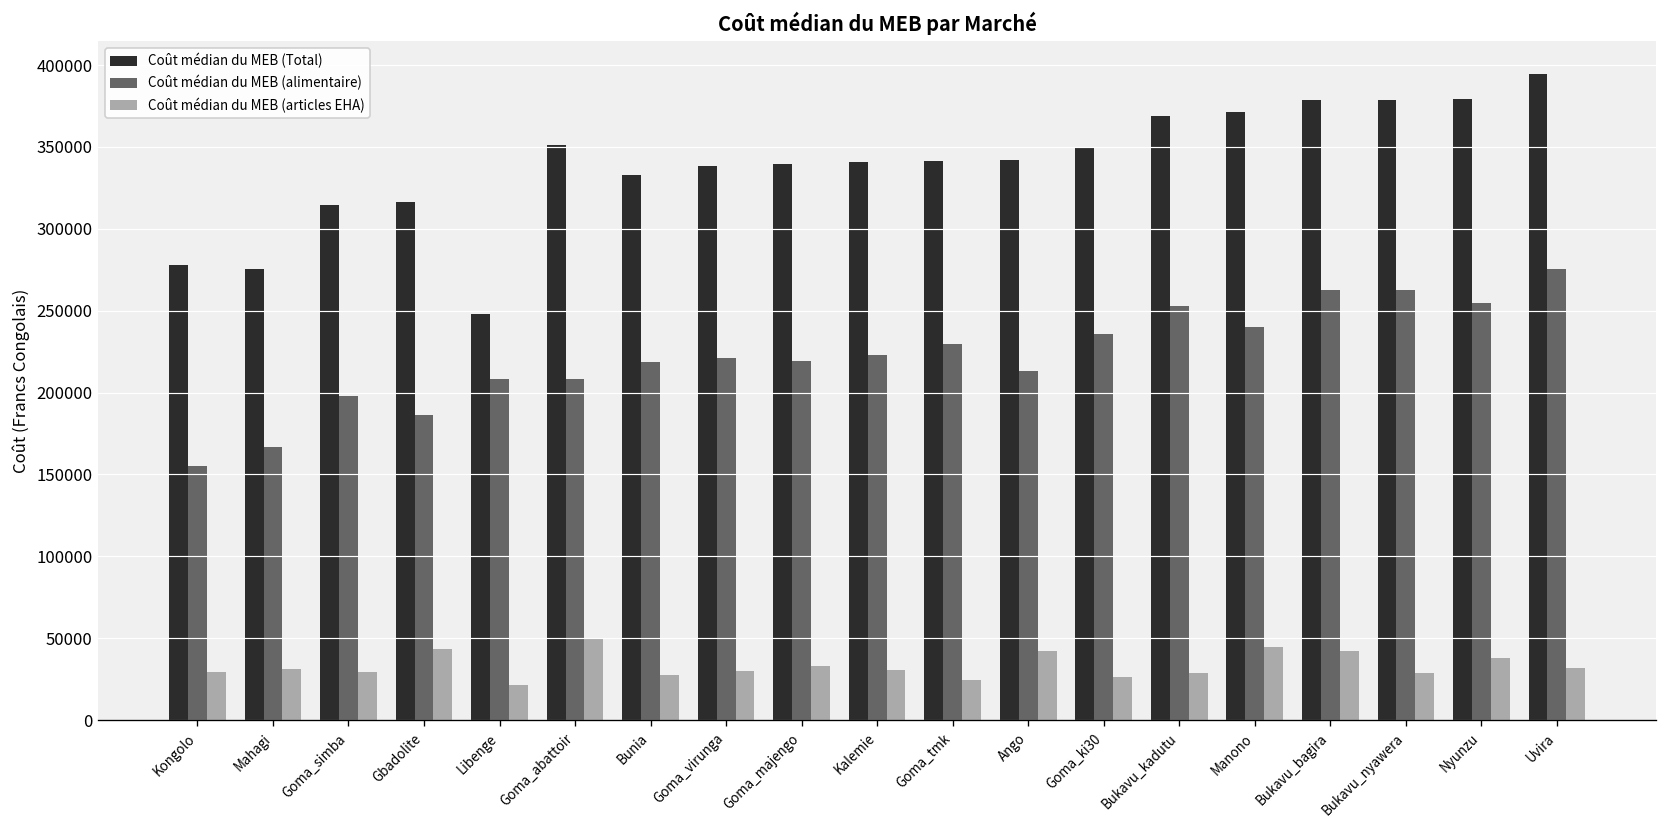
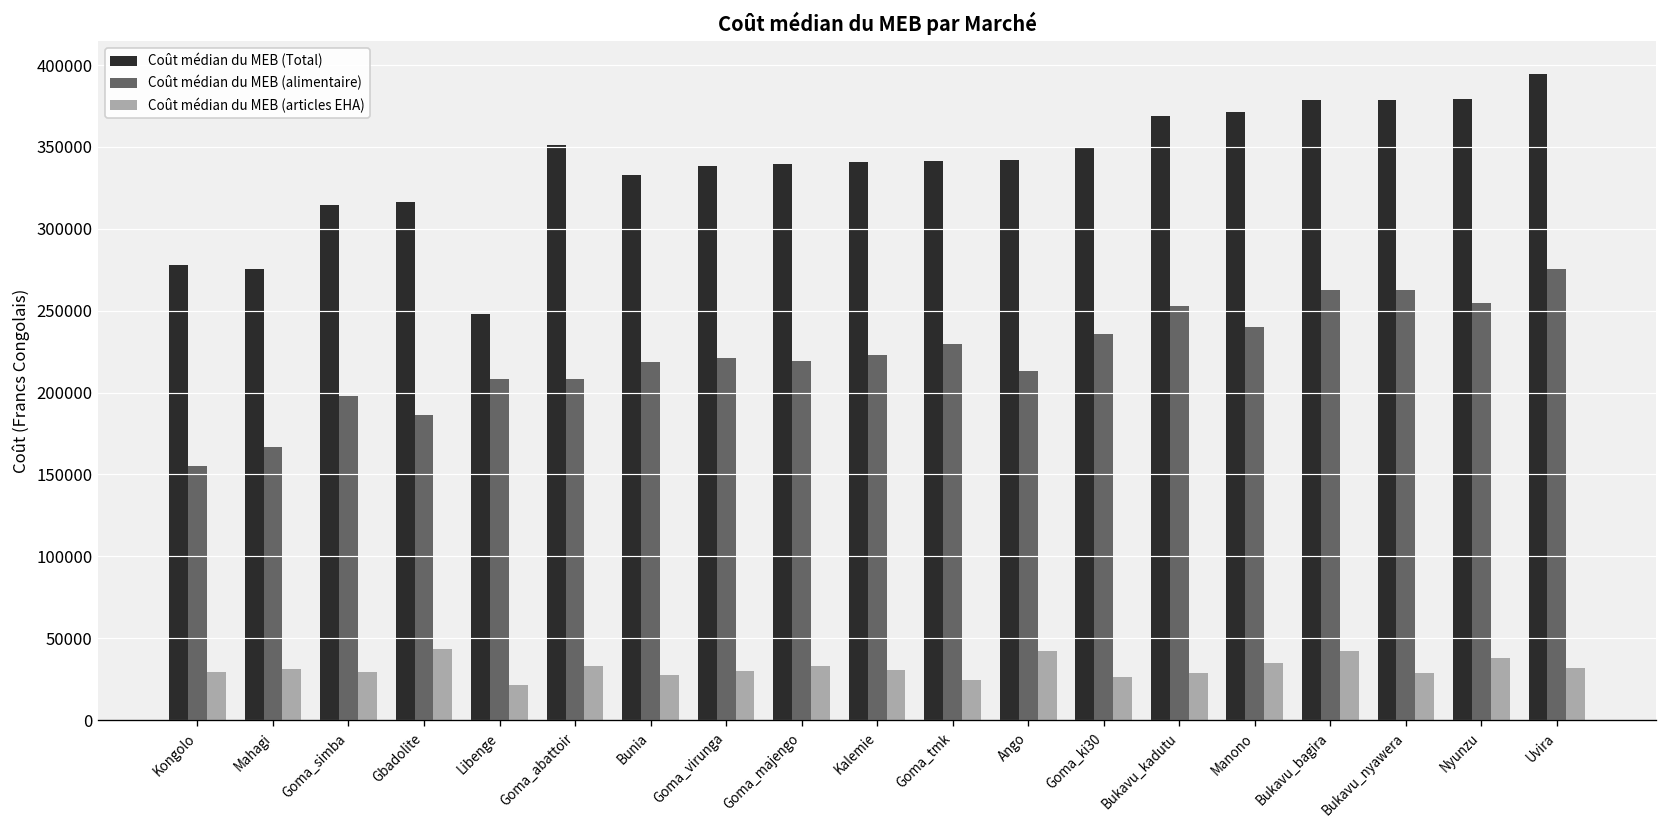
  {
    "Coût médian du MEB (Total)": {
      "Kongolo": 278000,
      "Mahagi": 276000,
      "Goma_simba": 314000,
      "Gbadolite": 317000,
      "Libenge": 248000,
      "Goma_abattoir": 351000,
      "Bunia": 333000,
      "Goma_virunga": 338000,
      "Goma_majengo": 340000,
      "Kalemie": 341000,
      "Goma_tmk": 341000,
      "Ango": 342000,
      "Goma_ki30": 349000,
      "Bukavu_kadutu": 369000,
      "Manono": 371000,
      "Bukavu_bagira": 378000,
      "Bukavu_nyawera": 379000,
      "Nyunzu": 379000,
      "Uvira": 395000
    },
    "Coût médian du MEB (alimentaire)": {
      "Kongolo": 155000,
      "Mahagi": 167000,
      "Goma_simba": 198000,
      "Gbadolite": 186000,
      "Libenge": 208000,
      "Goma_abattoir": 209000,
      "Bunia": 218000,
      "Goma_virunga": 221000,
      "Goma_majengo": 219000,
      "Kalemie": 223000,
      "Goma_tmk": 230000,
      "Ango": 213000,
      "Goma_ki30": 236000,
      "Bukavu_kadutu": 253000,
      "Manono": 240000,
      "Bukavu_bagira": 263000,
      "Bukavu_nyawera": 262000,
      "Nyunzu": 254000,
      "Uvira": 276000
    },
    "Coût médian du MEB (articles EHA)": {
      "Kongolo": 29000,
      "Mahagi": 31000,
      "Goma_simba": 29000,
      "Gbadolite": 43000,
      "Libenge": 21000,
-     "Goma_abattoir": 49000,
+     "Goma_abattoir": 33000,
      "Bunia": 28000,
      "Goma_virunga": 30000,
      "Goma_majengo": 33000,
      "Kalemie": 31000,
      "Goma_tmk": 24000,
      "Ango": 42000,
      "Goma_ki30": 26000,
      "Bukavu_kadutu": 29000,
-     "Manono": 44000,
+     "Manono": 35000,
      "Bukavu_bagira": 42000,
      "Bukavu_nyawera": 29000,
      "Nyunzu": 38000,
      "Uvira": 32000
    }
  }
